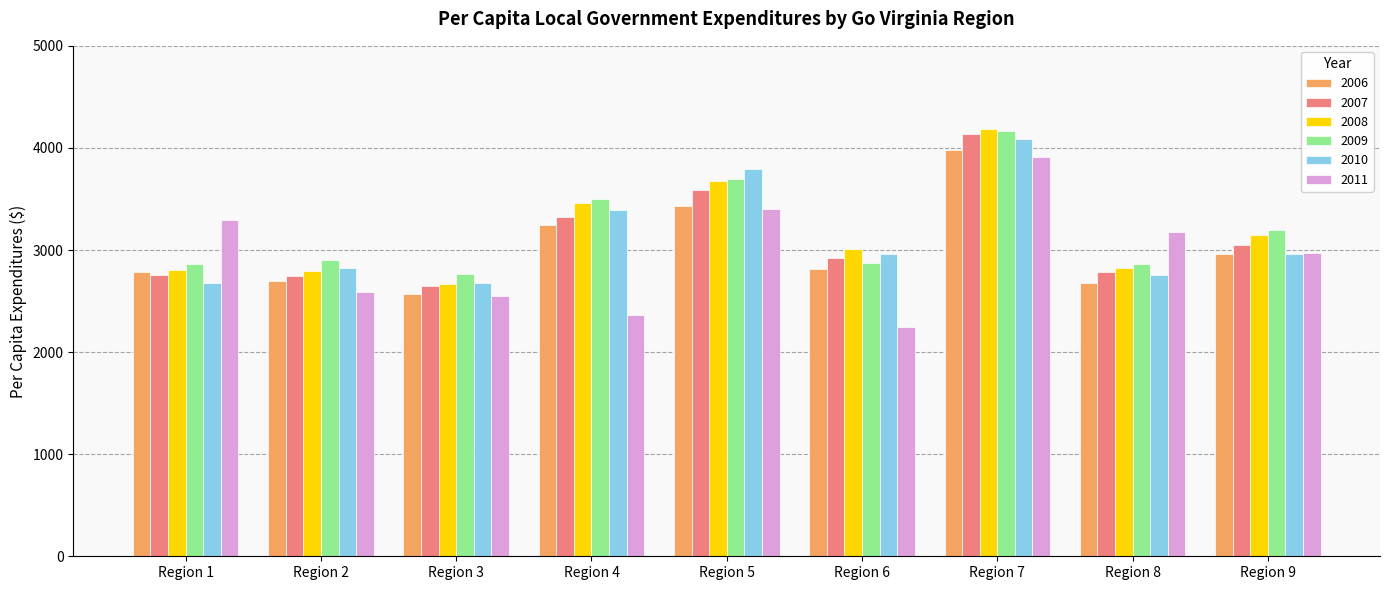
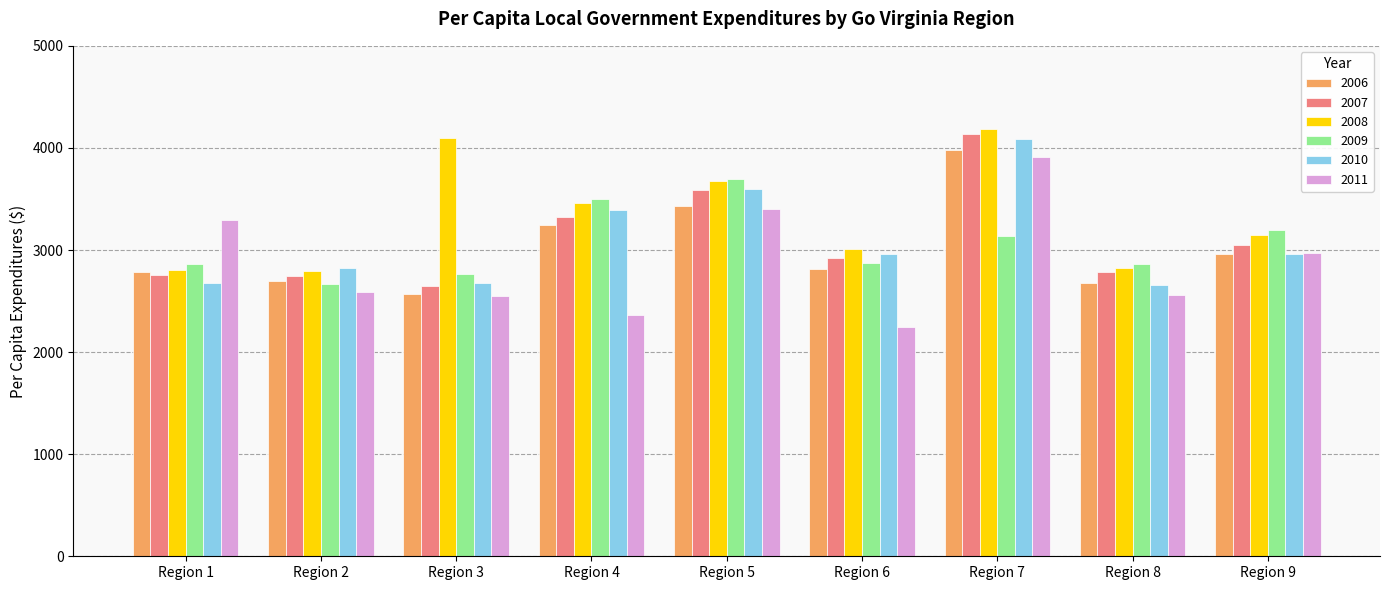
  {
    "2008": {
      "Region 1": 2800,
      "Region 2": 2800,
-     "Region 3": 2660,
+     "Region 3": 4090,
      "Region 4": 3460,
      "Region 5": 3680,
      "Region 6": 3010,
      "Region 7": 4190,
      "Region 8": 2820,
      "Region 9": 3150
    },
    "2009": {
      "Region 1": 2870,
-     "Region 2": 2900,
+     "Region 2": 2660,
      "Region 3": 2760,
      "Region 4": 3500,
      "Region 5": 3690,
      "Region 6": 2870,
-     "Region 7": 4160,
+     "Region 7": 3140,
      "Region 8": 2860,
      "Region 9": 3190
    },
    "2010": {
      "Region 1": 2680,
      "Region 2": 2820,
      "Region 3": 2680,
      "Region 4": 3390,
-     "Region 5": 3790,
+     "Region 5": 3590,
      "Region 6": 2970,
      "Region 7": 4080,
-     "Region 8": 2760,
+     "Region 8": 2660,
      "Region 9": 2960
    },
    "2011": {
      "Region 1": 3300,
      "Region 2": 2590,
      "Region 3": 2550,
      "Region 4": 2360,
      "Region 5": 3400,
      "Region 6": 2240,
      "Region 7": 3910,
-     "Region 8": 3170,
+     "Region 8": 2560,
      "Region 9": 2970
    }
  }
